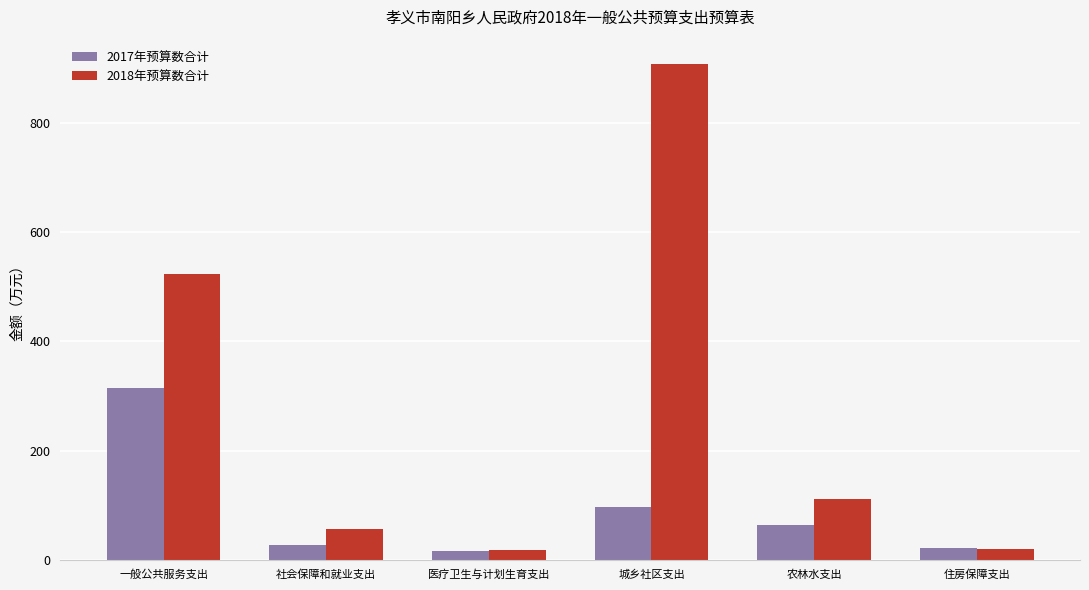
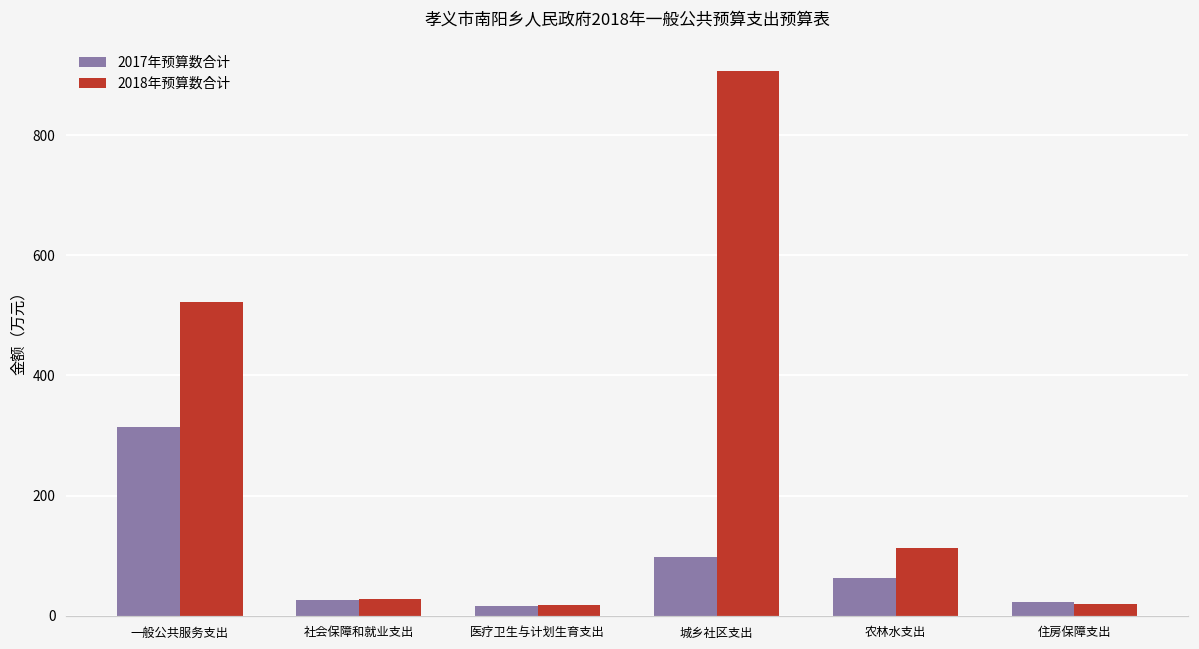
  {
    "2017年预算数合计": {
      "一般公共服务支出": 310,
      "社会保障和就业支出": 30,
      "医疗卫生与计划生育支出": 20,
      "城乡社区支出": 100,
      "农林水支出": 60,
      "住房保障支出": 20
    },
    "2018年预算数合计": {
      "一般公共服务支出": 520,
-     "社会保障和就业支出": 60,
+     "社会保障和就业支出": 30,
      "医疗卫生与计划生育支出": 20,
      "城乡社区支出": 910,
      "农林水支出": 110,
      "住房保障支出": 20
    }
  }
